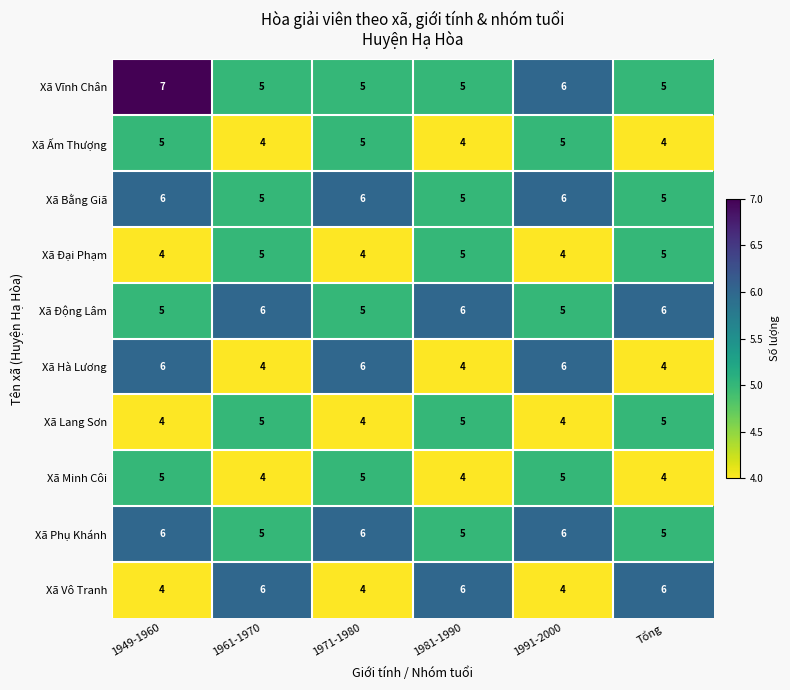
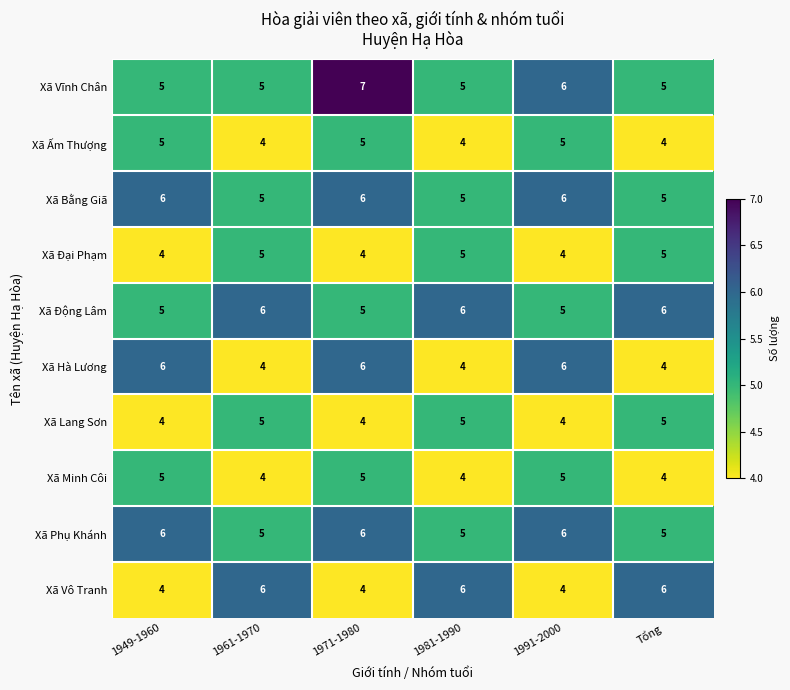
  {
    "Xã Vĩnh Chân": {
-     "1949-1960": 7,
+     "1949-1960": 5,
      "1961-1970": 5,
-     "1971-1980": 5,
+     "1971-1980": 7,
      "1981-1990": 5,
      "1991-2000": 6,
      "Tổng": 5
    },
    "Xã Ấm Thượng": {
      "1949-1960": 5,
      "1961-1970": 4,
      "1971-1980": 5,
      "1981-1990": 4,
      "1991-2000": 5,
      "Tổng": 4
    },
    "Xã Bằng Giã": {
      "1949-1960": 6,
      "1961-1970": 5,
      "1971-1980": 6,
      "1981-1990": 5,
      "1991-2000": 6,
      "Tổng": 5
    },
    "Xã Đại Phạm": {
      "1949-1960": 4,
      "1961-1970": 5,
      "1971-1980": 4,
      "1981-1990": 5,
      "1991-2000": 4,
      "Tổng": 5
    },
    "Xã Động Lâm": {
      "1949-1960": 5,
      "1961-1970": 6,
      "1971-1980": 5,
      "1981-1990": 6,
      "1991-2000": 5,
      "Tổng": 6
    },
    "Xã Hà Lương": {
      "1949-1960": 6,
      "1961-1970": 4,
      "1971-1980": 6,
      "1981-1990": 4,
      "1991-2000": 6,
      "Tổng": 4
    },
    "Xã Lang Sơn": {
      "1949-1960": 4,
      "1961-1970": 5,
      "1971-1980": 4,
      "1981-1990": 5,
      "1991-2000": 4,
      "Tổng": 5
    },
    "Xã Minh Côi": {
      "1949-1960": 5,
      "1961-1970": 4,
      "1971-1980": 5,
      "1981-1990": 4,
      "1991-2000": 5,
      "Tổng": 4
    },
    "Xã Phụ Khánh": {
      "1949-1960": 6,
      "1961-1970": 5,
      "1971-1980": 6,
      "1981-1990": 5,
      "1991-2000": 6,
      "Tổng": 5
    },
    "Xã Vô Tranh": {
      "1949-1960": 4,
      "1961-1970": 6,
      "1971-1980": 4,
      "1981-1990": 6,
      "1991-2000": 4,
      "Tổng": 6
    }
  }
